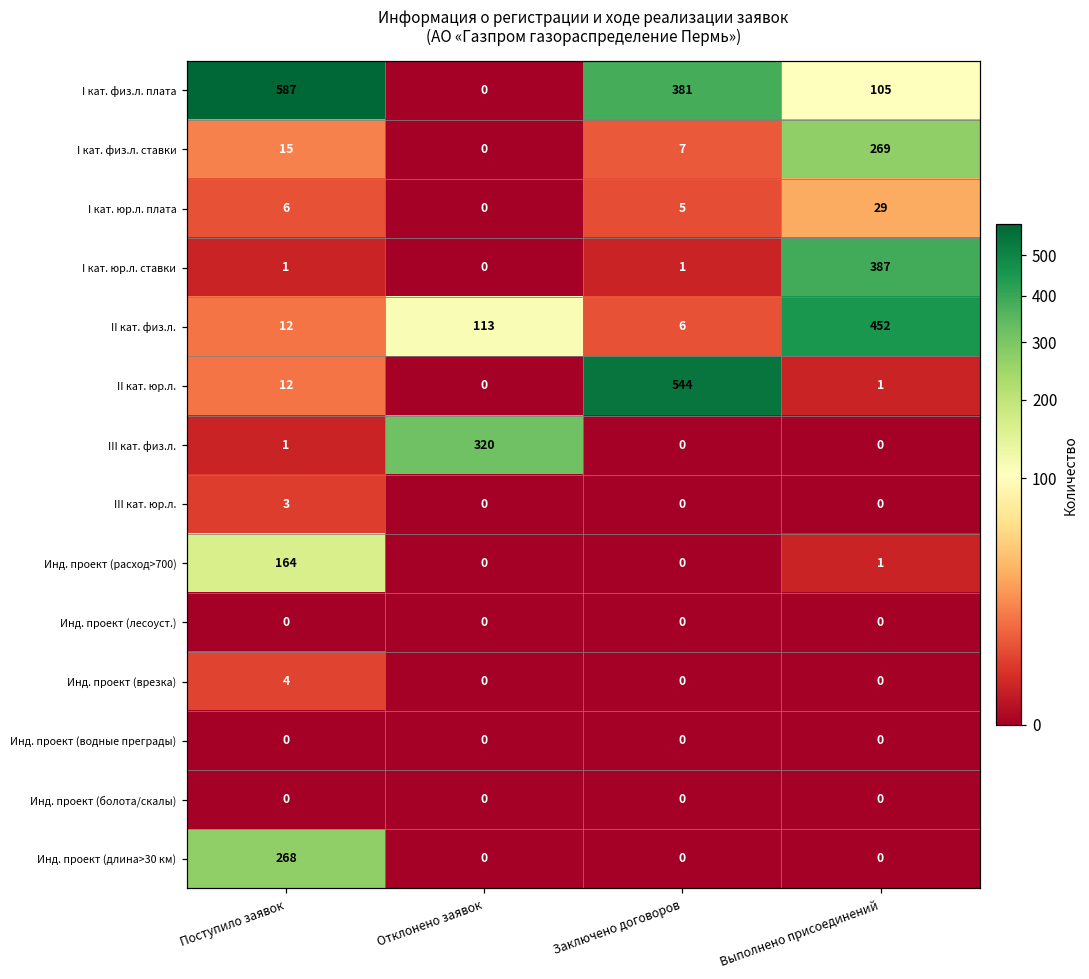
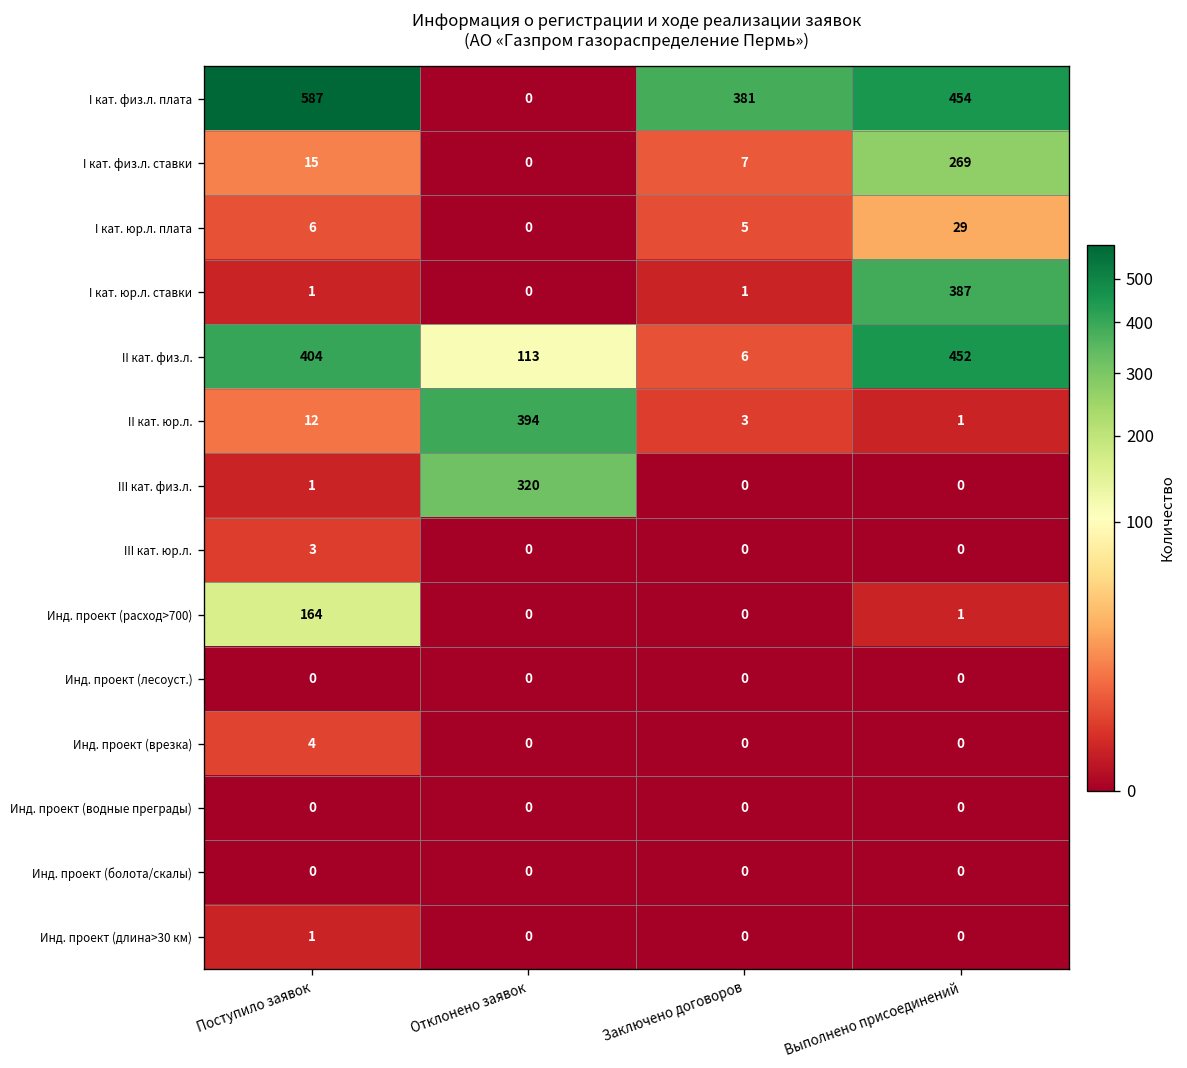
  {
    "I кат. физ.л. плата": {
      "Поступило заявок": 587,
      "Отклонено заявок": 0,
      "Заключено договоров": 381,
-     "Выполнено присоединений": 105
+     "Выполнено присоединений": 454
    },
    "I кат. физ.л. ставки": {
      "Поступило заявок": 15,
      "Отклонено заявок": 0,
      "Заключено договоров": 7,
      "Выполнено присоединений": 269
    },
    "I кат. юр.л. плата": {
      "Поступило заявок": 6,
      "Отклонено заявок": 0,
      "Заключено договоров": 5,
      "Выполнено присоединений": 29
    },
    "I кат. юр.л. ставки": {
      "Поступило заявок": 1,
      "Отклонено заявок": 0,
      "Заключено договоров": 1,
      "Выполнено присоединений": 387
    },
    "II кат. физ.л.": {
-     "Поступило заявок": 12,
+     "Поступило заявок": 404,
      "Отклонено заявок": 113,
      "Заключено договоров": 6,
      "Выполнено присоединений": 452
    },
    "II кат. юр.л.": {
      "Поступило заявок": 12,
-     "Отклонено заявок": 0,
-     "Заключено договоров": 544,
+     "Отклонено заявок": 394,
+     "Заключено договоров": 3,
      "Выполнено присоединений": 1
    },
    "III кат. физ.л.": {
      "Поступило заявок": 1,
      "Отклонено заявок": 320,
      "Заключено договоров": 0,
      "Выполнено присоединений": 0
    },
    "III кат. юр.л.": {
      "Поступило заявок": 3,
      "Отклонено заявок": 0,
      "Заключено договоров": 0,
      "Выполнено присоединений": 0
    },
    "Инд. проект (расход>700)": {
      "Поступило заявок": 164,
      "Отклонено заявок": 0,
      "Заключено договоров": 0,
      "Выполнено присоединений": 1
    },
    "Инд. проект (лесоуст.)": {
      "Поступило заявок": 0,
      "Отклонено заявок": 0,
      "Заключено договоров": 0,
      "Выполнено присоединений": 0
    },
    "Инд. проект (врезка)": {
      "Поступило заявок": 4,
      "Отклонено заявок": 0,
      "Заключено договоров": 0,
      "Выполнено присоединений": 0
    },
    "Инд. проект (водные преграды)": {
      "Поступило заявок": 0,
      "Отклонено заявок": 0,
      "Заключено договоров": 0,
      "Выполнено присоединений": 0
    },
    "Инд. проект (болота/скалы)": {
      "Поступило заявок": 0,
      "Отклонено заявок": 0,
      "Заключено договоров": 0,
      "Выполнено присоединений": 0
    },
    "Инд. проект (длина>30 км)": {
-     "Поступило заявок": 268,
+     "Поступило заявок": 1,
      "Отклонено заявок": 0,
      "Заключено договоров": 0,
      "Выполнено присоединений": 0
    }
  }
